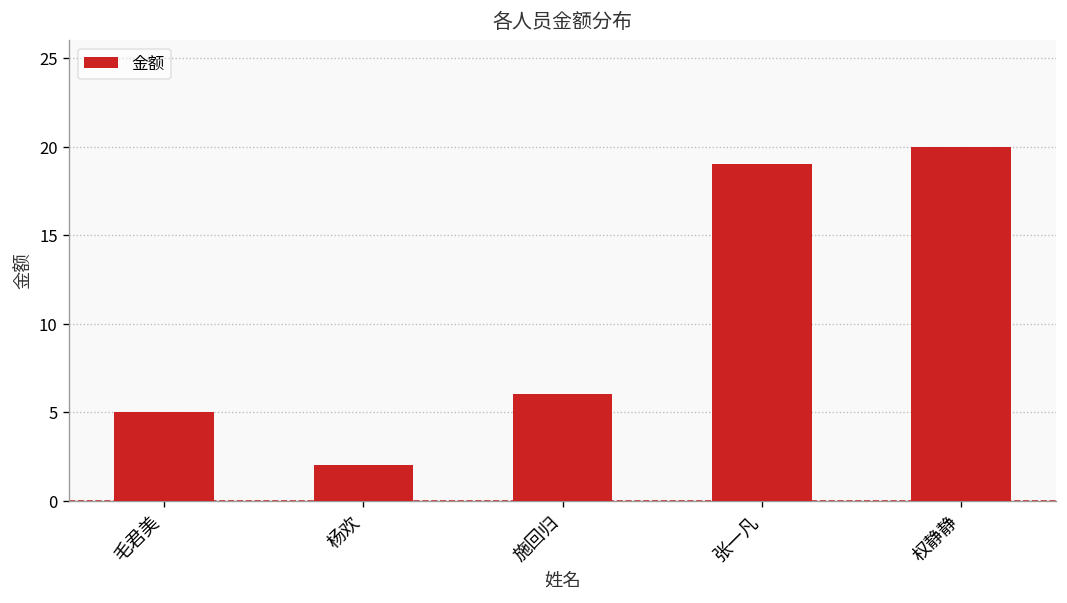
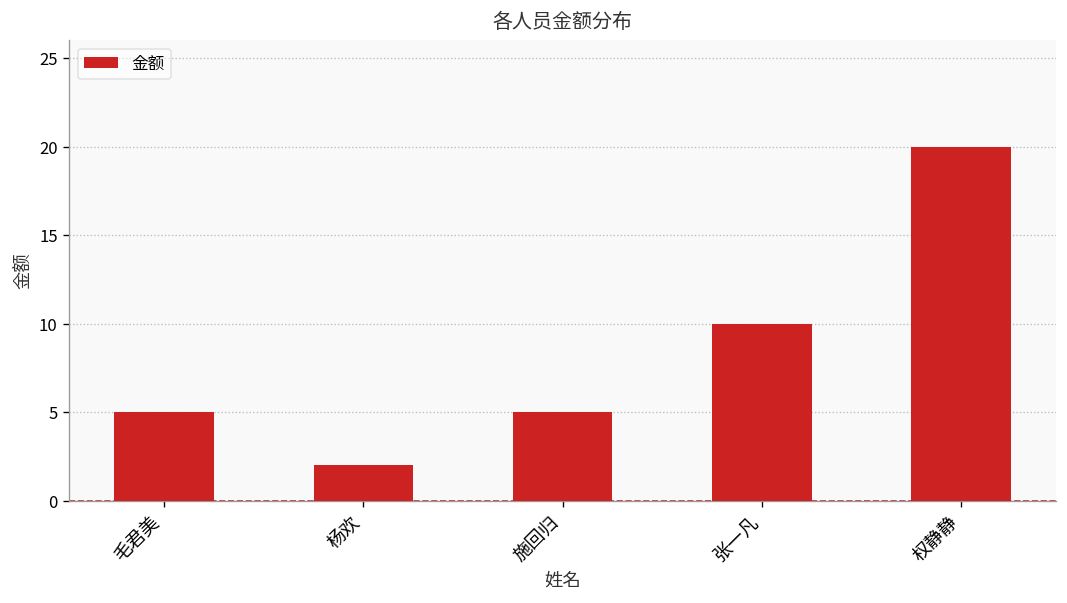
  {
    "毛君美": 5,
    "杨欢": 2,
-   "施回归": 6,
-   "张一凡": 19,
+   "施回归": 5,
+   "张一凡": 10,
    "权静静": 20
  }
